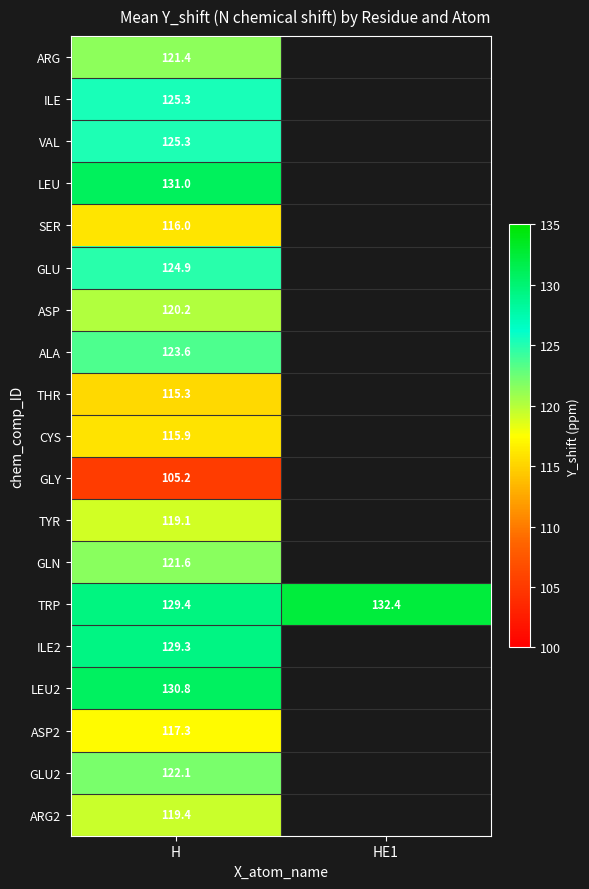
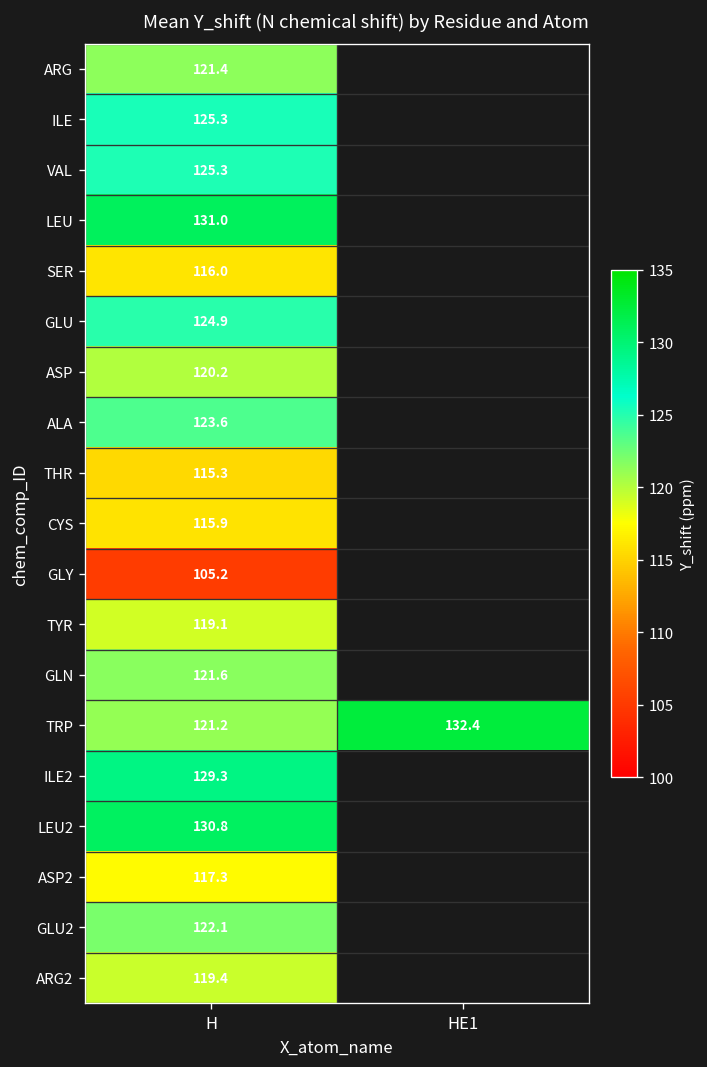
  {
    "ARG": {
      "H": 121.4
    },
    "ILE": {
      "H": 125.3
    },
    "VAL": {
      "H": 125.3
    },
    "LEU": {
      "H": 131.0
    },
    "SER": {
      "H": 116.0
    },
    "GLU": {
      "H": 124.9
    },
    "ASP": {
      "H": 120.2
    },
    "ALA": {
      "H": 123.6
    },
    "THR": {
      "H": 115.3
    },
    "CYS": {
      "H": 115.9
    },
    "GLY": {
      "H": 105.2
    },
    "TYR": {
      "H": 119.1
    },
    "GLN": {
      "H": 121.6
    },
    "TRP": {
-     "H": 129.4,
+     "H": 121.2,
      "HE1": 132.4
    },
    "ILE2": {
      "H": 129.3
    },
    "LEU2": {
      "H": 130.8
    },
    "ASP2": {
      "H": 117.3
    },
    "GLU2": {
      "H": 122.1
    },
    "ARG2": {
      "H": 119.4
    }
  }
